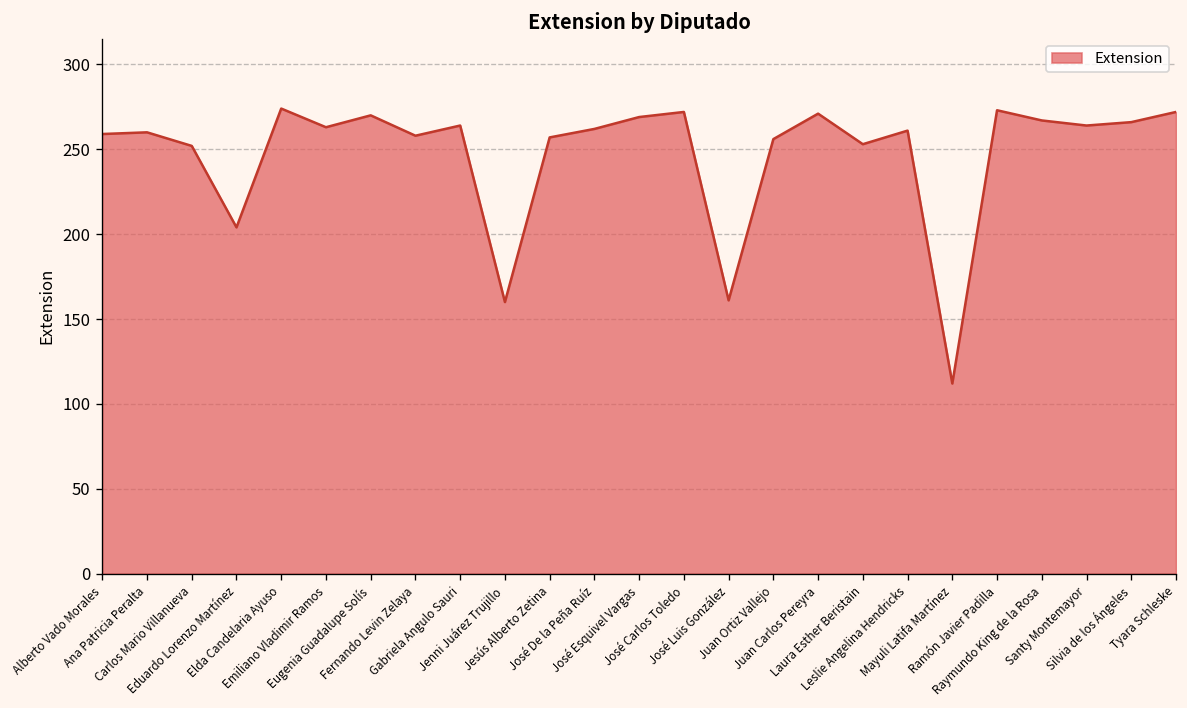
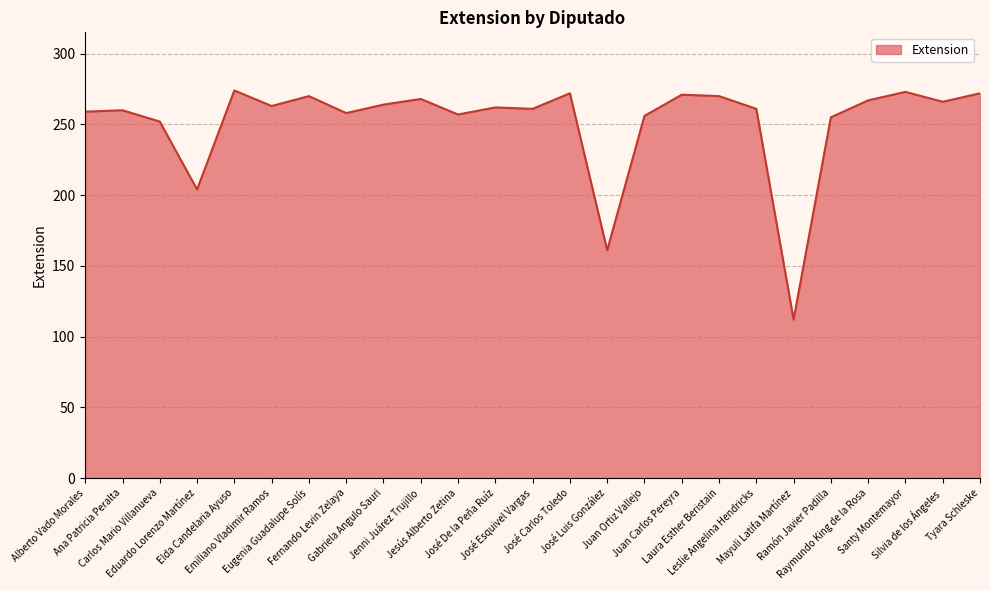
  {
    "Alberto Vado Morales": 259,
    "Ana Patricia Peralta": 260,
    "Carlos Mario Villanueva": 252,
    "Eduardo Lorenzo Martínez": 204,
    "Elda Candelaria Ayuso": 274,
    "Emiliano Vladimir Ramos": 263,
    "Eugenia Guadalupe Solís": 270,
    "Fernando Levin Zelaya": 258,
    "Gabriela Angulo Sauri": 264,
-   "Jenni Juárez Trujillo": 160,
+   "Jenni Juárez Trujillo": 268,
    "Jesús Alberto Zetina": 257,
    "José De la Peña Ruíz": 262,
-   "José Esquivel Vargas": 269,
+   "José Esquivel Vargas": 261,
    "José Carlos Toledo": 272,
    "José Luis González": 161,
    "Juan Ortiz Vallejo": 256,
    "Juan Carlos Pereyra": 271,
-   "Laura Esther Beristain": 253,
+   "Laura Esther Beristain": 270,
    "Leslie Angelina Hendricks": 261,
    "Mayuli Latifa Martínez": 112,
-   "Ramón Javier Padilla": 273,
+   "Ramón Javier Padilla": 255,
    "Raymundo King de la Rosa": 267,
-   "Santy Montemayor": 264,
+   "Santy Montemayor": 273,
    "Silvia de los Ángeles": 266,
    "Tyara Schleske": 272
  }
